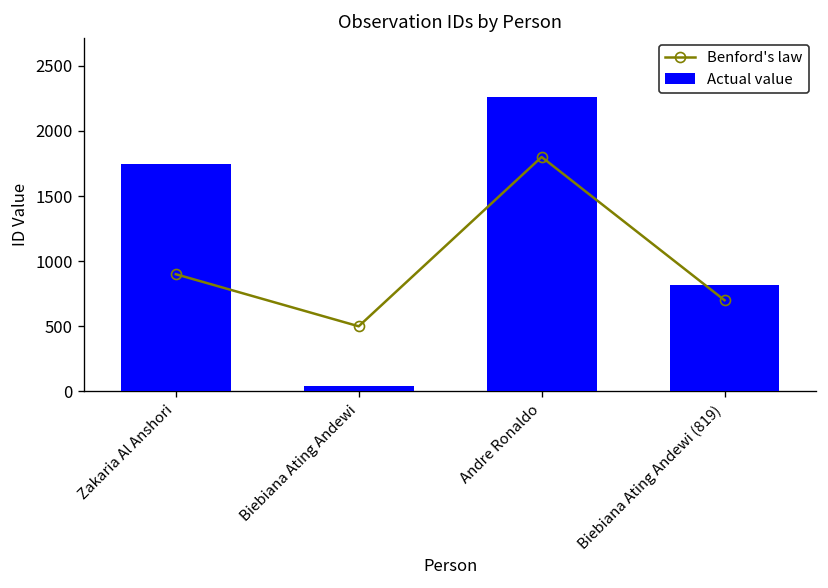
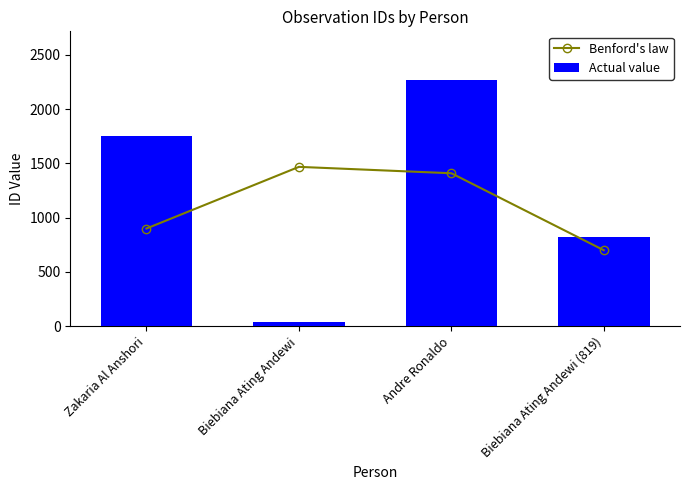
  {
    "Benford's law": {
      "Zakaria Al Anshori": 900,
-     "Biebiana Ating Andewi": 500,
-     "Andre Ronaldo": 1800,
+     "Biebiana Ating Andewi": 1470,
+     "Andre Ronaldo": 1410,
      "Biebiana Ating Andewi (819)": 700
    },
    "Actual value": {
      "Zakaria Al Anshori": 1750,
      "Biebiana Ating Andewi": 40,
      "Andre Ronaldo": 2260,
      "Biebiana Ating Andewi (819)": 820
    }
  }
